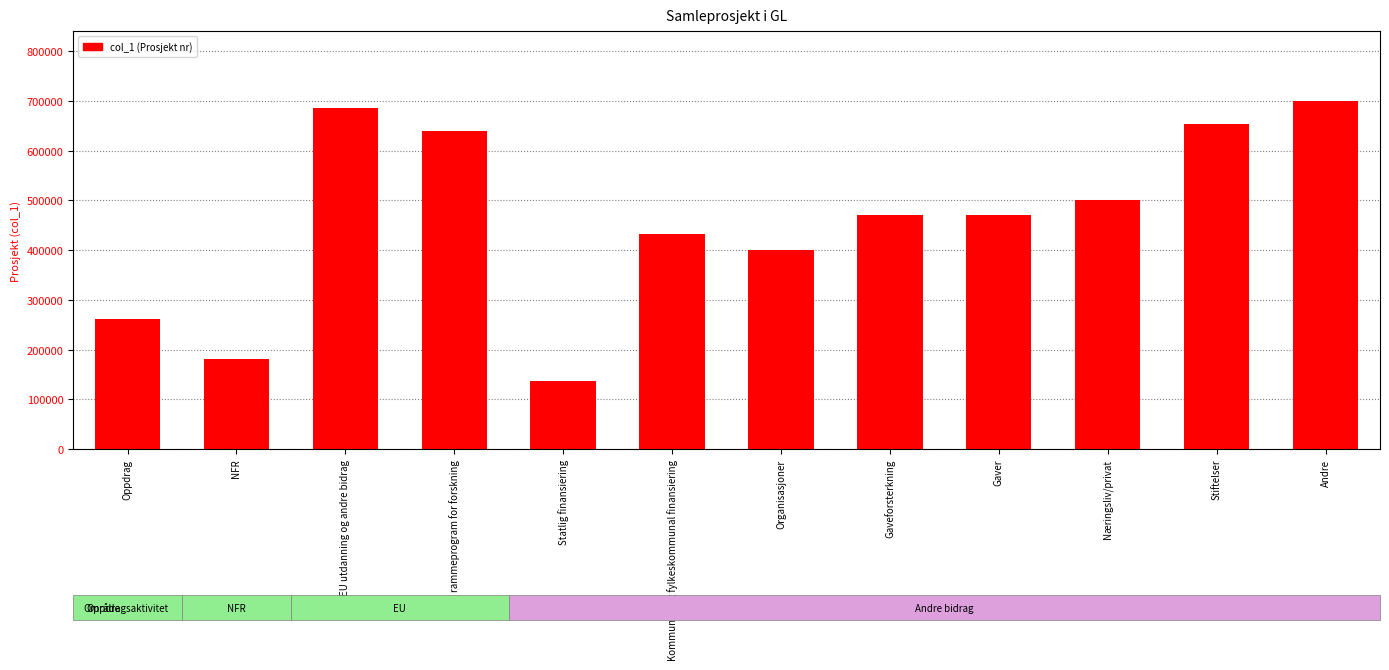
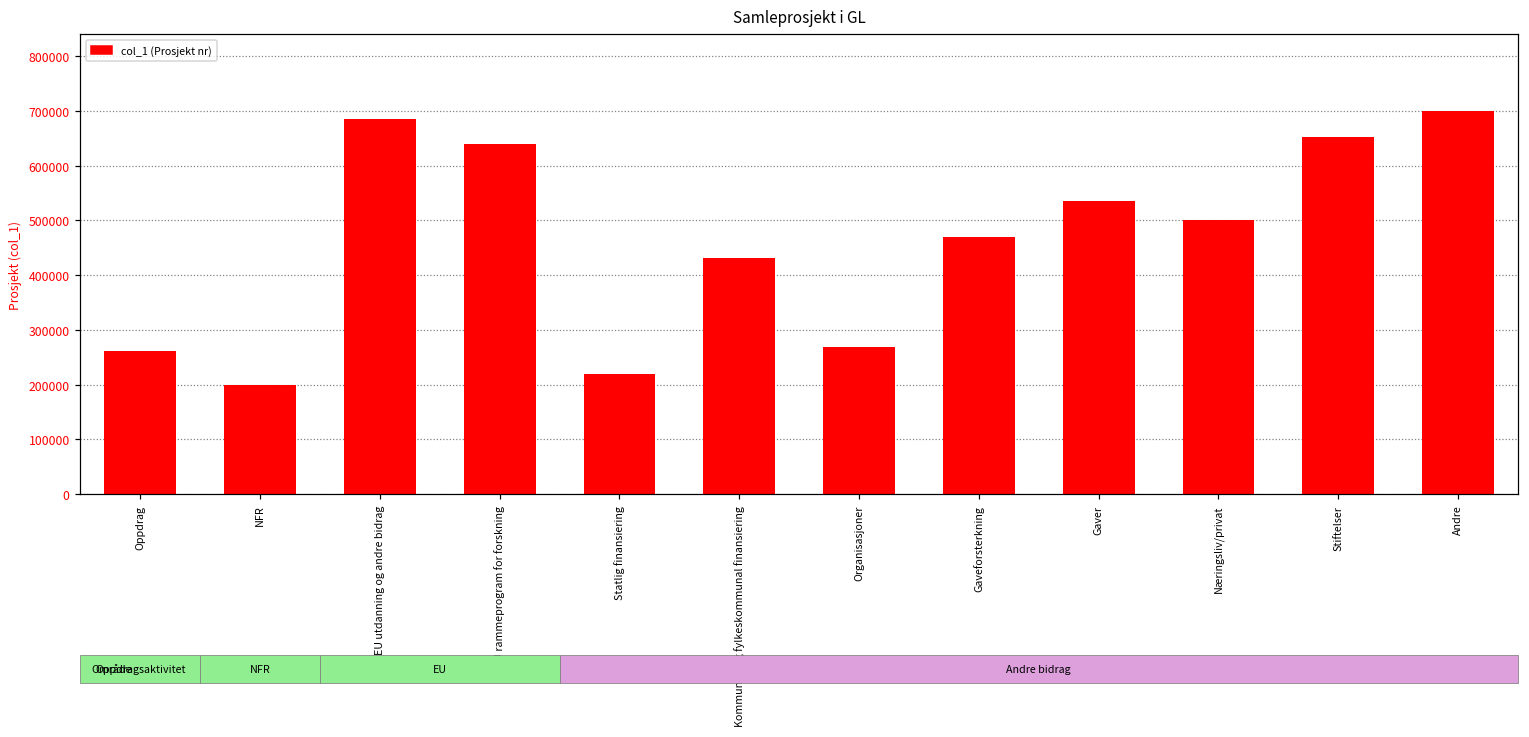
  {
    "Oppdrag": 260000,
-   "NFR": 180000,
+   "NFR": 200000,
    "EU utdanning og andre bidrag": 680000,
    "EU rammeprogram for forskning": 640000,
-   "Statlig finansiering": 140000,
+   "Statlig finansiering": 220000,
    "Kommunal- og fylkeskommunal finansiering": 430000,
-   "Organisasjoner": 400000,
+   "Organisasjoner": 270000,
    "Gaveforsterkning": 470000,
-   "Gaver": 470000,
+   "Gaver": 530000,
    "Næringsliv/privat": 500000,
    "Stiftelser": 650000,
    "Andre": 700000
  }
